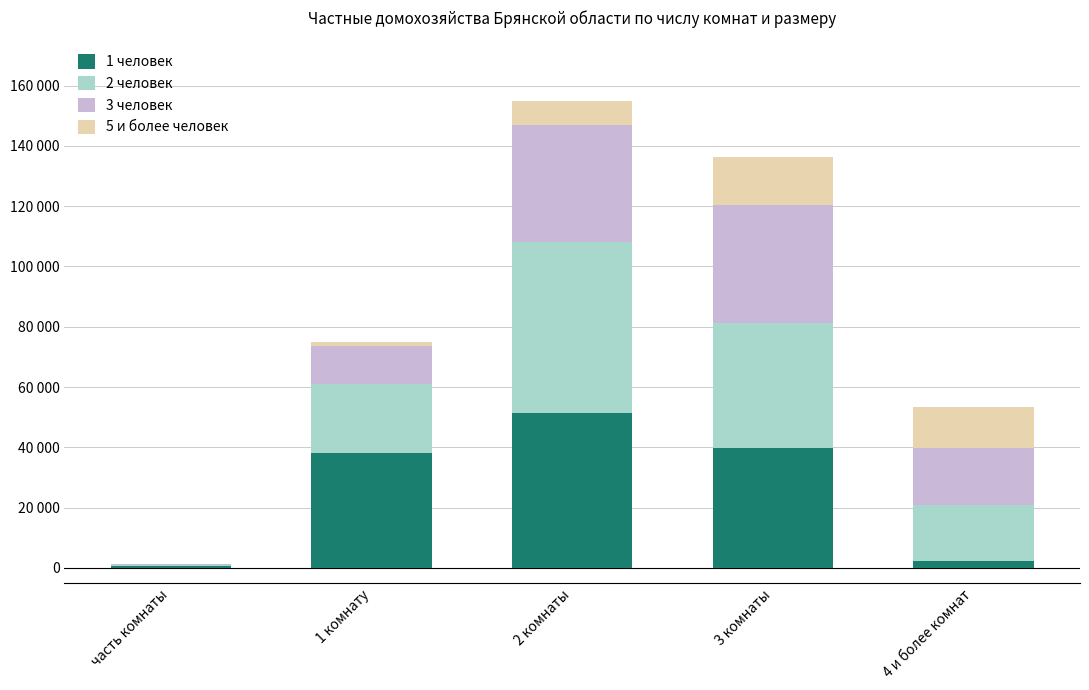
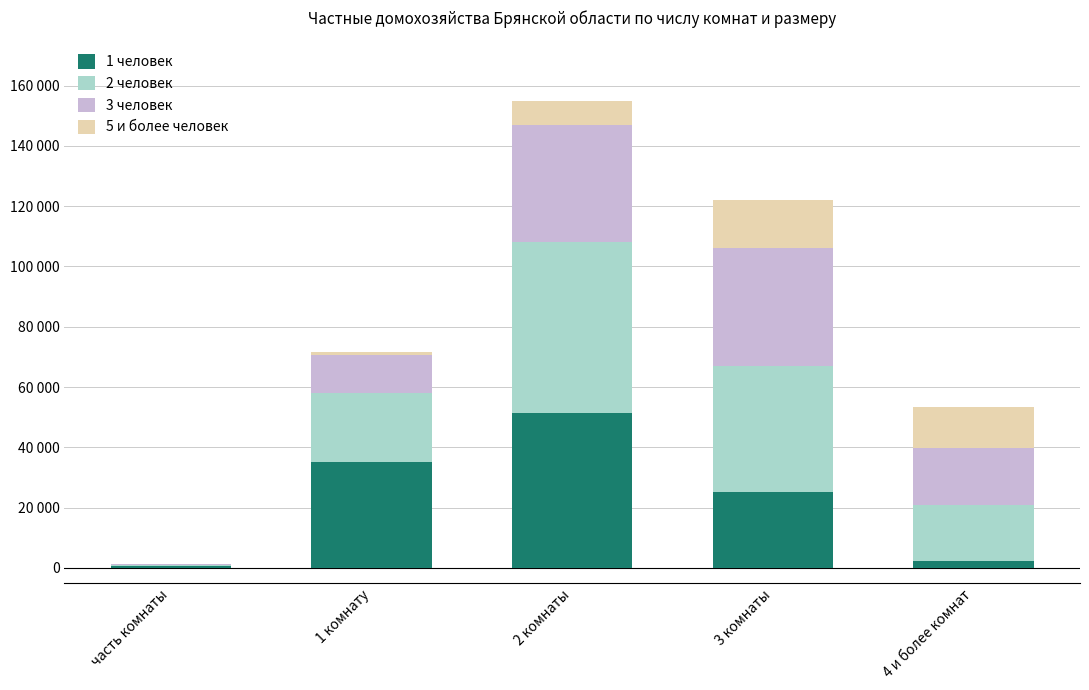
  {
    "1 человек": {
-     "1 комнату": 38000,
+     "1 комнату": 35000,
      "2 комнаты": 51000,
-     "3 комнаты": 40000,
+     "3 комнаты": 25000,
      "4 и более комнат": 2000
    }
  }
